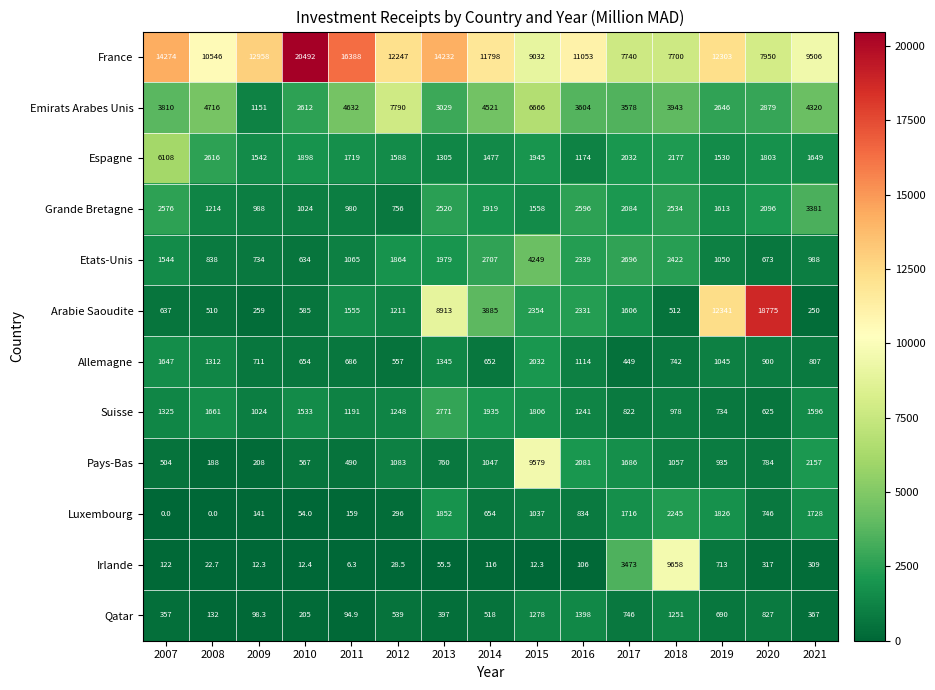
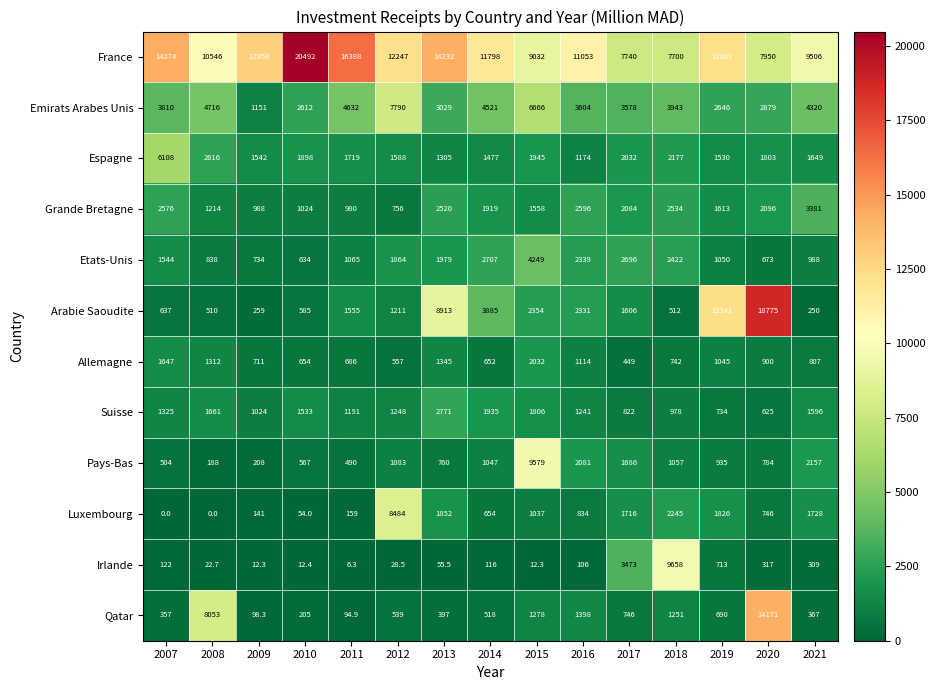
  {
    "France": {
      "2007": 14274,
      "2008": 10546,
      "2009": 12958,
      "2010": 20492,
      "2011": 16388,
      "2012": 12247,
      "2013": 14232,
      "2014": 11798,
      "2015": 9032,
      "2016": 11053,
      "2017": 7740,
      "2018": 7700,
      "2019": 12303,
      "2020": 7950,
      "2021": 9506
    },
    "Emirats Arabes Unis": {
      "2007": 3810,
      "2008": 4716,
      "2009": 1151,
      "2010": 2612,
      "2011": 4632,
      "2012": 7790,
      "2013": 3029,
      "2014": 4521,
      "2015": 6666,
      "2016": 3604,
      "2017": 3578,
      "2018": 3943,
      "2019": 2646,
      "2020": 2879,
      "2021": 4320
    },
    "Espagne": {
      "2007": 6108,
      "2008": 2616,
      "2009": 1542,
      "2010": 1898,
      "2011": 1719,
      "2012": 1588,
      "2013": 1305,
      "2014": 1477,
      "2015": 1945,
      "2016": 1174,
      "2017": 2032,
      "2018": 2177,
      "2019": 1530,
      "2020": 1803,
      "2021": 1649
    },
    "Grande Bretagne": {
      "2007": 2576,
      "2008": 1214,
      "2009": 988,
      "2010": 1024,
      "2011": 980,
      "2012": 756,
      "2013": 2520,
      "2014": 1919,
      "2015": 1558,
      "2016": 2596,
      "2017": 2084,
      "2018": 2534,
      "2019": 1613,
      "2020": 2096,
      "2021": 3381
    },
    "Etats-Unis": {
      "2007": 1544,
      "2008": 838,
      "2009": 734,
      "2010": 634,
      "2011": 1065,
      "2012": 1864,
      "2013": 1979,
      "2014": 2707,
      "2015": 4249,
      "2016": 2339,
      "2017": 2696,
      "2018": 2422,
      "2019": 1050,
      "2020": 673,
      "2021": 988
    },
    "Arabie Saoudite": {
      "2007": 637,
      "2008": 510,
      "2009": 259,
      "2010": 585,
      "2011": 1555,
      "2012": 1211,
      "2013": 8913,
      "2014": 3885,
      "2015": 2354,
      "2016": 2331,
      "2017": 1606,
      "2018": 512,
      "2019": 12341,
      "2020": 18775,
      "2021": 250
    },
    "Allemagne": {
      "2007": 1647,
      "2008": 1312,
      "2009": 711,
      "2010": 654,
      "2011": 686,
      "2012": 557,
      "2013": 1345,
      "2014": 652,
      "2015": 2032,
      "2016": 1114,
      "2017": 449,
      "2018": 742,
      "2019": 1045,
      "2020": 900,
      "2021": 807
    },
    "Suisse": {
      "2007": 1325,
      "2008": 1661,
      "2009": 1024,
      "2010": 1533,
      "2011": 1191,
      "2012": 1248,
      "2013": 2771,
      "2014": 1935,
      "2015": 1806,
      "2016": 1241,
      "2017": 822,
      "2018": 978,
      "2019": 734,
      "2020": 625,
      "2021": 1596
    },
    "Pays-Bas": {
      "2007": 504,
      "2008": 188,
      "2009": 208,
      "2010": 567,
      "2011": 490,
      "2012": 1083,
      "2013": 760,
      "2014": 1047,
      "2015": 9579,
      "2016": 2081,
      "2017": 1686,
      "2018": 1057,
      "2019": 935,
      "2020": 784,
      "2021": 2157
    },
    "Luxembourg": {
      "2007": 0.0,
      "2008": 0.0,
      "2009": 141,
      "2010": 54.0,
      "2011": 159,
-     "2012": 296,
+     "2012": 8484,
      "2013": 1852,
      "2014": 654,
      "2015": 1037,
      "2016": 834,
      "2017": 1716,
      "2018": 2245,
      "2019": 1826,
      "2020": 746,
      "2021": 1728
    },
    "Irlande": {
      "2007": 122,
      "2008": 22.7,
      "2009": 12.3,
      "2010": 12.4,
      "2011": 6.3,
      "2012": 28.5,
      "2013": 55.5,
      "2014": 116,
      "2015": 12.3,
      "2016": 106,
      "2017": 3473,
      "2018": 9658,
      "2019": 713,
      "2020": 317,
      "2021": 309
    },
    "Qatar": {
      "2007": 357,
-     "2008": 132,
+     "2008": 8053,
      "2009": 98.3,
      "2010": 205,
      "2011": 94.9,
      "2012": 539,
      "2013": 397,
      "2014": 518,
      "2015": 1278,
      "2016": 1398,
      "2017": 746,
      "2018": 1251,
      "2019": 690,
-     "2020": 827,
+     "2020": 14171,
      "2021": 367
    }
  }
